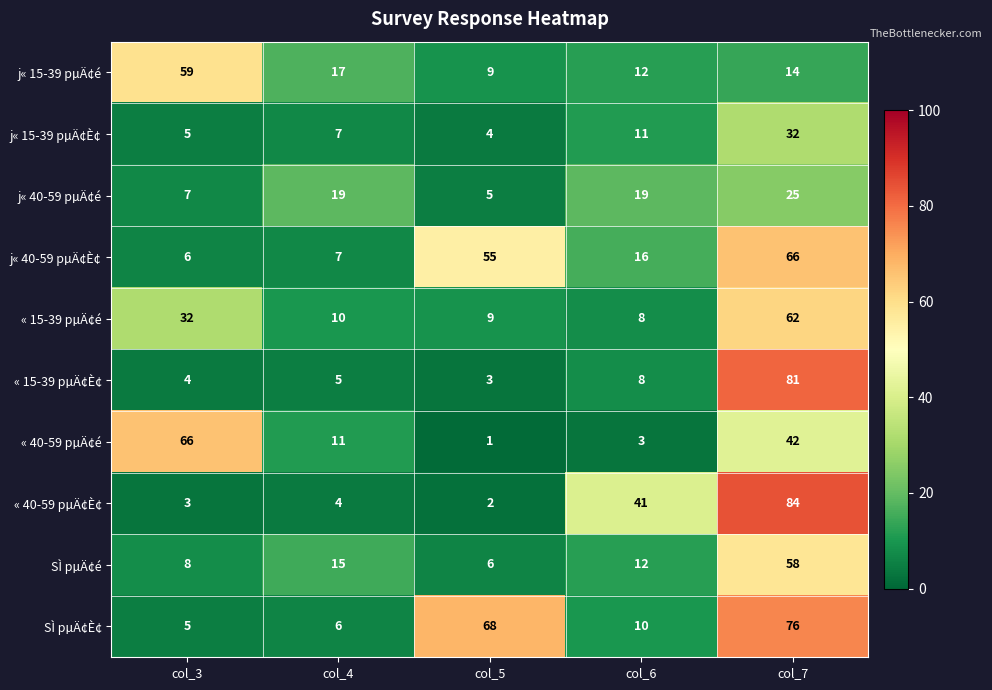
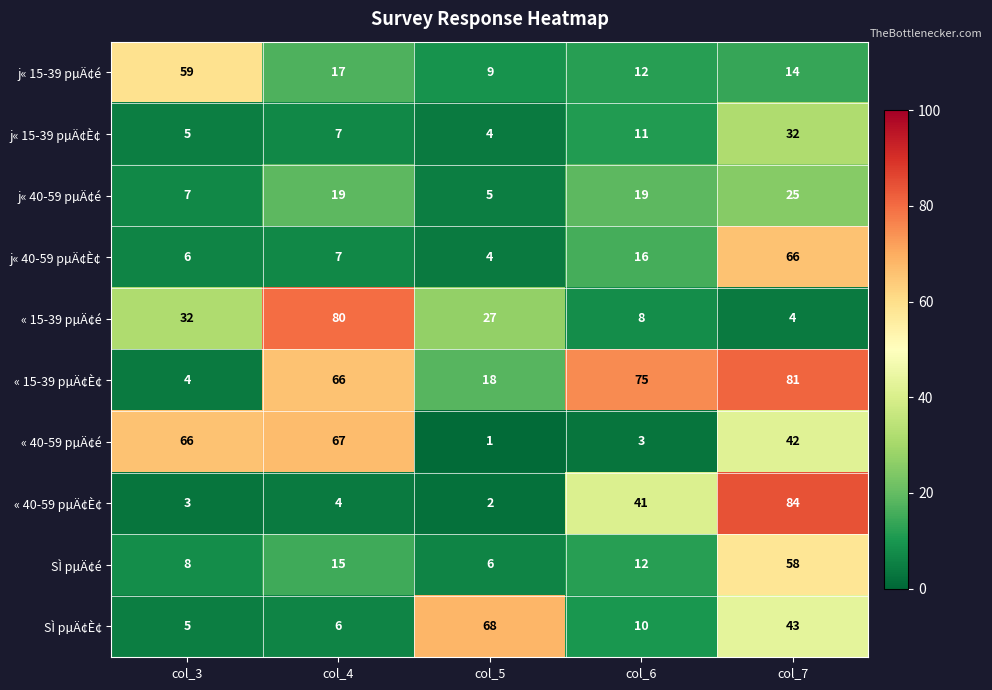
  {
    "j« 15-39 pµÄ¢é": {
      "col_3": 59,
      "col_4": 17,
      "col_5": 9,
      "col_6": 12,
      "col_7": 14
    },
    "j« 15-39 pµÄ¢È¢": {
      "col_3": 5,
      "col_4": 7,
      "col_5": 4,
      "col_6": 11,
      "col_7": 32
    },
    "j« 40-59 pµÄ¢é": {
      "col_3": 7,
      "col_4": 19,
      "col_5": 5,
      "col_6": 19,
      "col_7": 25
    },
    "j« 40-59 pµÄ¢È¢": {
      "col_3": 6,
      "col_4": 7,
-     "col_5": 55,
+     "col_5": 4,
      "col_6": 16,
      "col_7": 66
    },
    "« 15-39 pµÄ¢é": {
      "col_3": 32,
-     "col_4": 10,
-     "col_5": 9,
+     "col_4": 80,
+     "col_5": 27,
      "col_6": 8,
-     "col_7": 62
+     "col_7": 4
    },
    "« 15-39 pµÄ¢È¢": {
      "col_3": 4,
-     "col_4": 5,
-     "col_5": 3,
-     "col_6": 8,
+     "col_4": 66,
+     "col_5": 18,
+     "col_6": 75,
      "col_7": 81
    },
    "« 40-59 pµÄ¢é": {
      "col_3": 66,
-     "col_4": 11,
+     "col_4": 67,
      "col_5": 1,
      "col_6": 3,
      "col_7": 42
    },
    "« 40-59 pµÄ¢È¢": {
      "col_3": 3,
      "col_4": 4,
      "col_5": 2,
      "col_6": 41,
      "col_7": 84
    },
    "SÌ pµÄ¢é": {
      "col_3": 8,
      "col_4": 15,
      "col_5": 6,
      "col_6": 12,
      "col_7": 58
    },
    "SÌ pµÄ¢È¢": {
      "col_3": 5,
      "col_4": 6,
      "col_5": 68,
      "col_6": 10,
-     "col_7": 76
+     "col_7": 43
    }
  }
